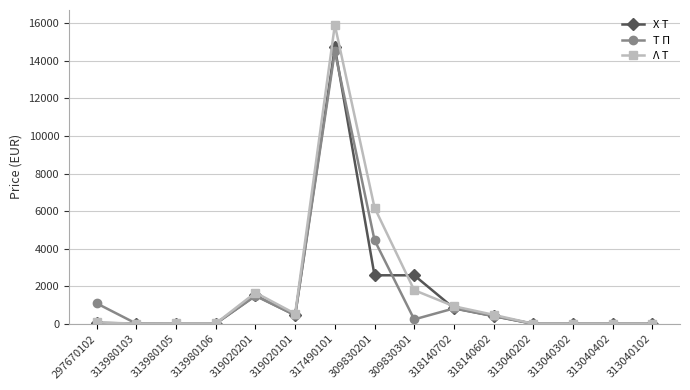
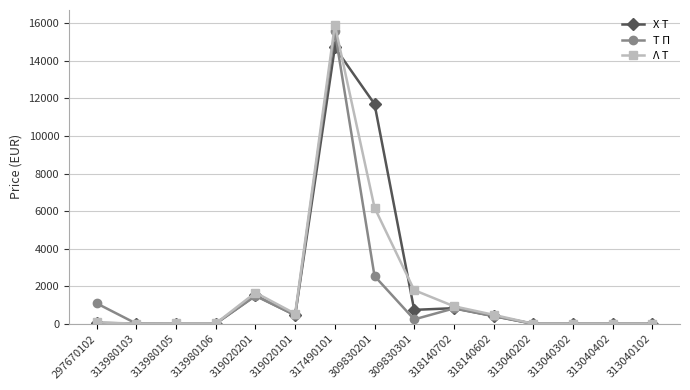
  {
    "Χ Τ": {
      "317490101": 14700,
-     "309830201": 2600,
-     "309830301": 2600
+     "309830201": 11700,
+     "309830301": 700
    },
    "Τ Π": {
      "297670102": 1100,
-     "317490101": 14500,
-     "309830201": 4500,
+     "317490101": 15600,
+     "309830201": 2500,
      "309830301": 200
    },
    "Λ Τ": {
      "319020201": 1700,
      "317490101": 15900,
      "309830201": 6200,
      "309830301": 1800
    }
  }
